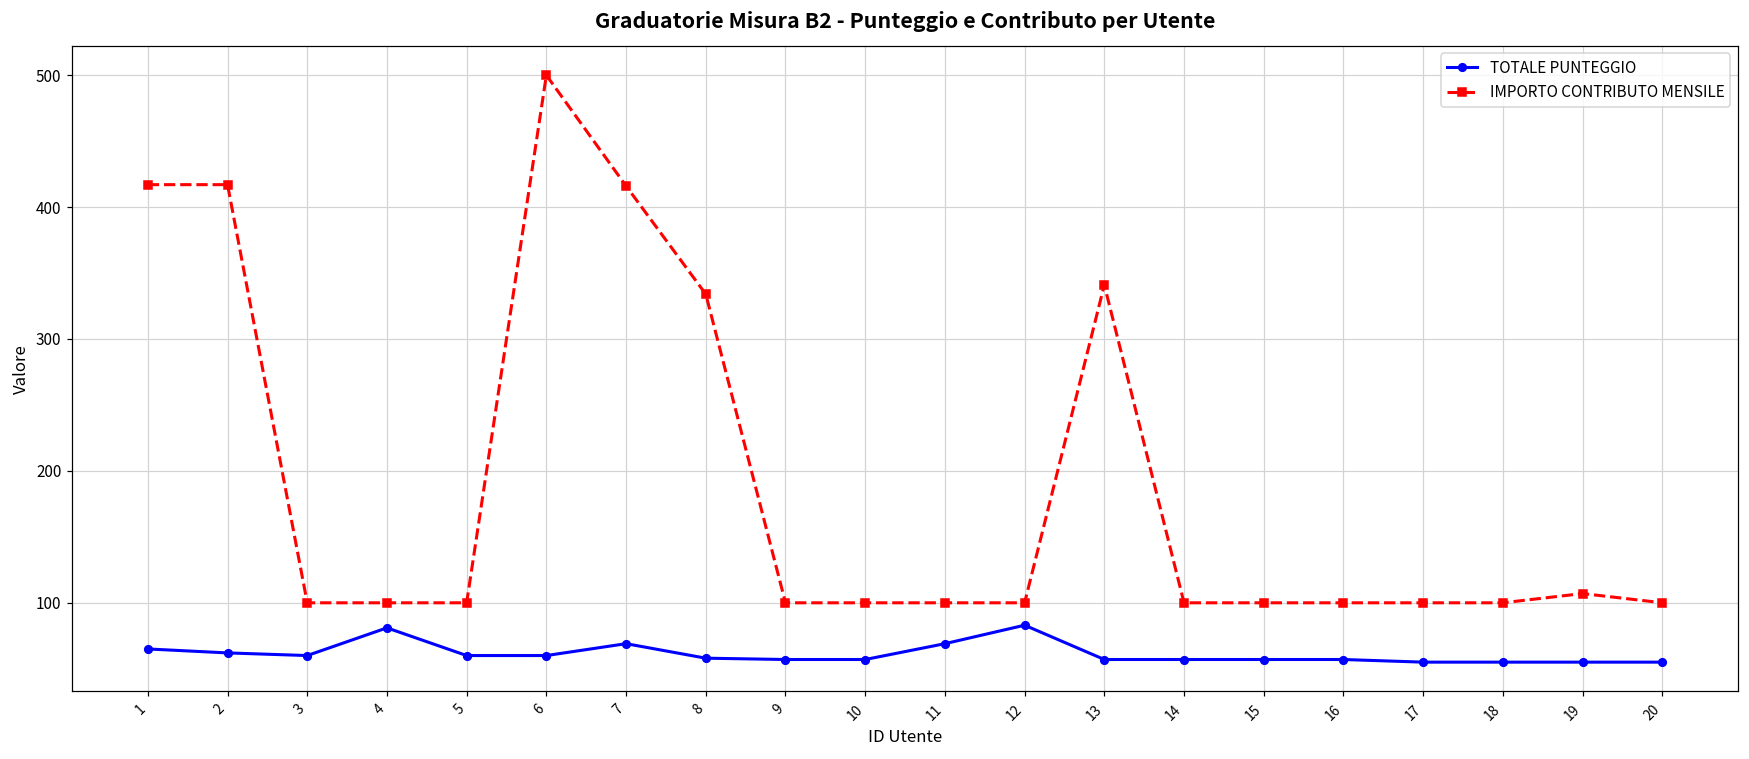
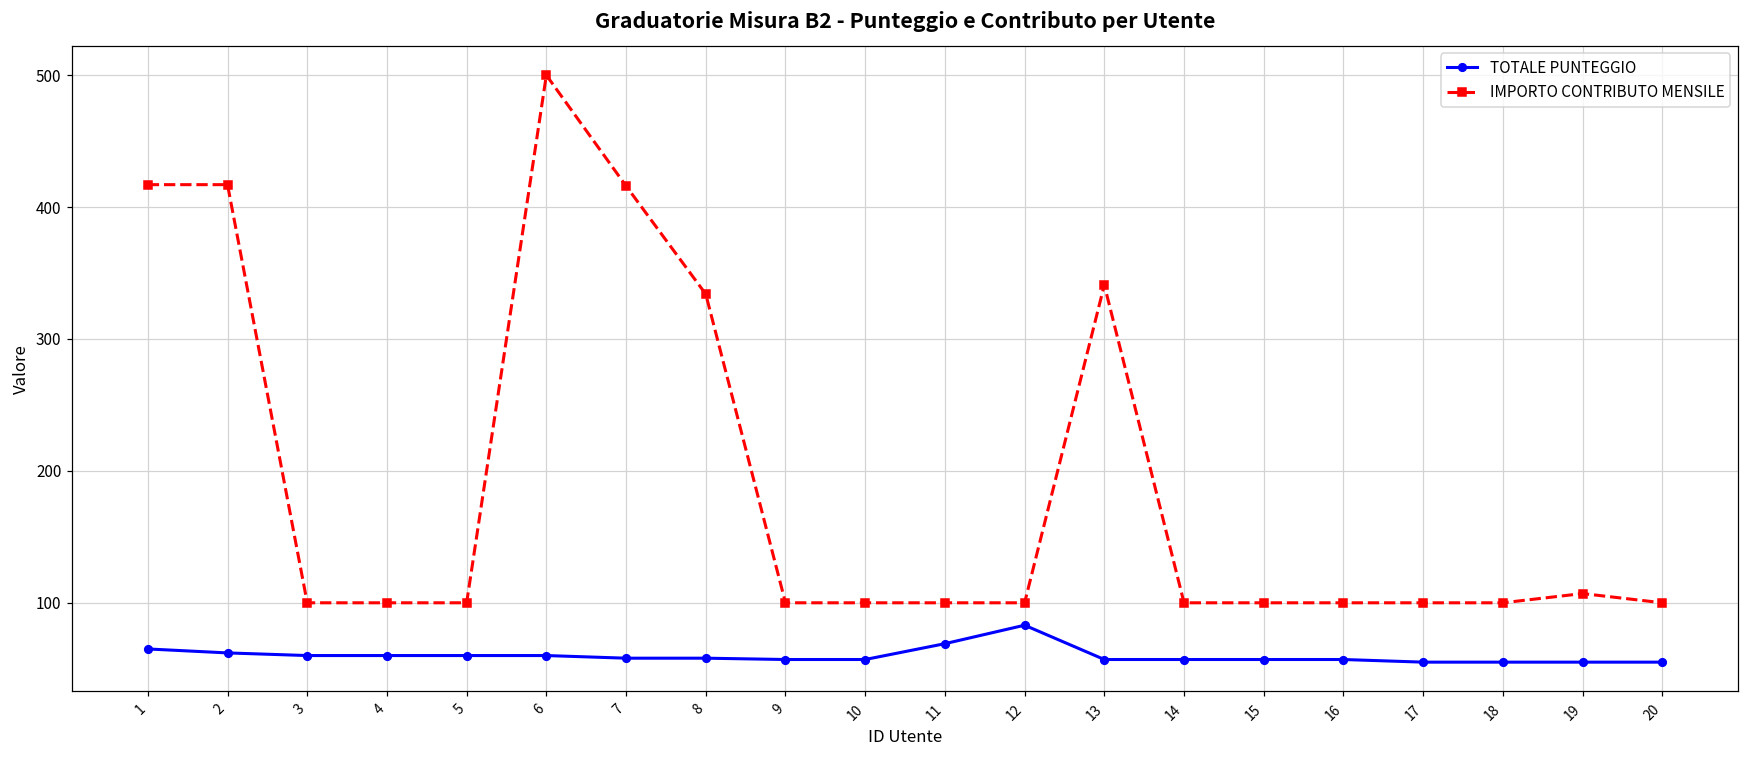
  {
    "TOTALE PUNTEGGIO": {
      "1": 65,
      "2": 62,
      "3": 60,
-     "4": 81,
+     "4": 60,
      "5": 60,
      "6": 60,
-     "7": 69,
+     "7": 58,
      "8": 58,
      "9": 57,
      "10": 57,
      "11": 69,
      "12": 83,
      "13": 57,
      "14": 57,
      "15": 57,
      "16": 57,
      "17": 55,
      "18": 55,
      "19": 55,
      "20": 55
    },
    "IMPORTO CONTRIBUTO MENSILE": {
      "1": 417,
      "2": 417,
      "3": 100,
      "4": 100,
      "5": 100,
      "6": 500,
      "7": 416,
      "8": 334,
      "9": 100,
      "10": 100,
      "11": 100,
      "12": 100,
      "13": 341,
      "14": 100,
      "15": 100,
      "16": 100,
      "17": 100,
      "18": 100,
      "19": 107,
      "20": 100
    }
  }
